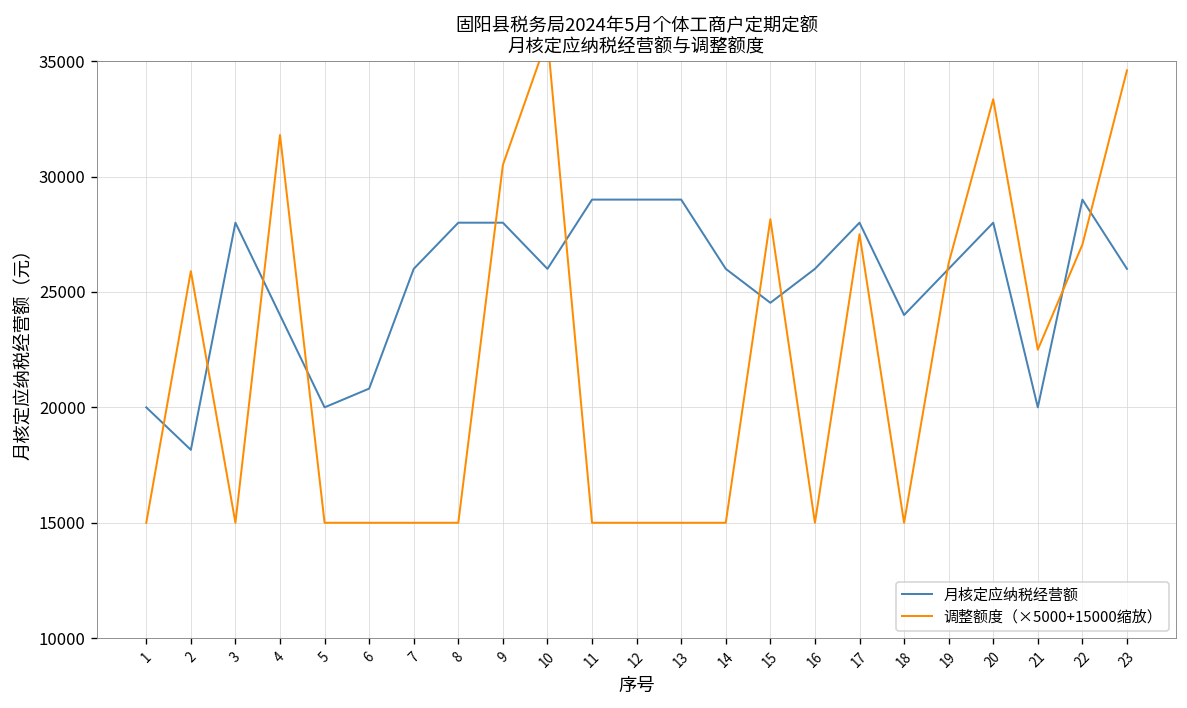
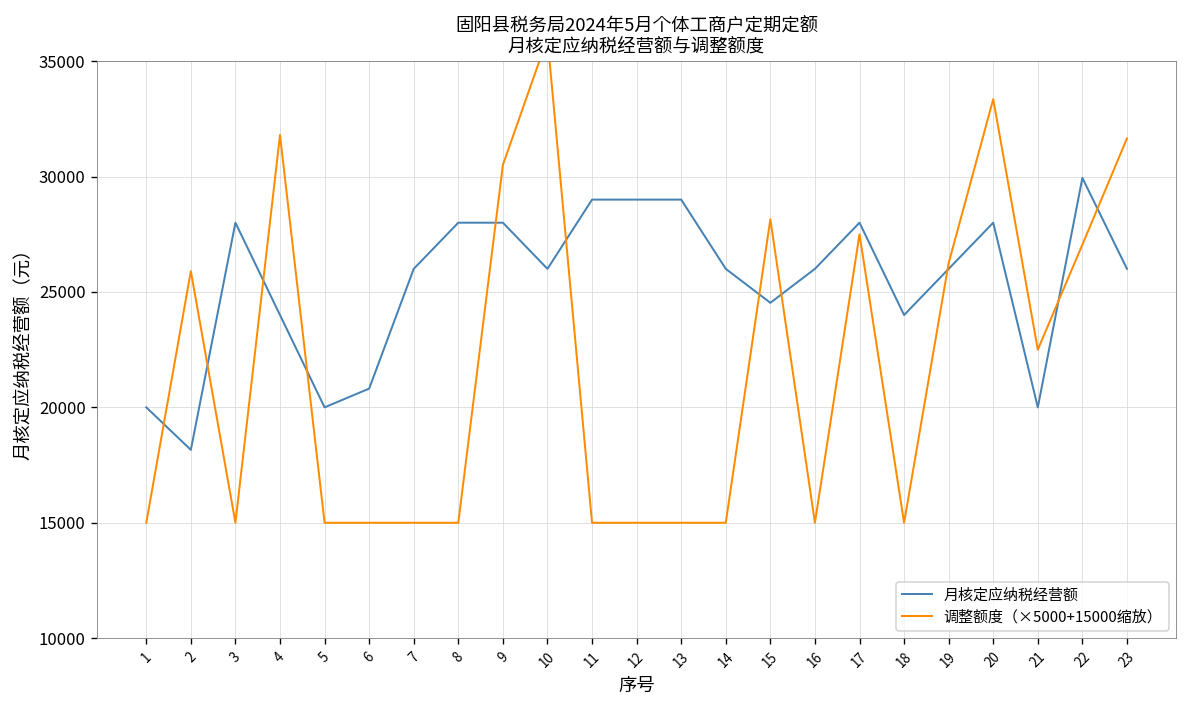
  {
    "月核定应纳税经营额": {
      "1": 20000,
      "2": 18200,
      "3": 28000,
      "4": 24000,
      "5": 20000,
      "6": 20800,
      "7": 26000,
      "8": 28000,
      "9": 28000,
      "10": 26000,
      "11": 29000,
      "12": 29000,
      "13": 29000,
      "14": 26000,
      "15": 24500,
      "16": 26000,
      "17": 28000,
      "18": 24000,
      "19": 26000,
      "20": 28000,
      "21": 20000,
-     "22": 29000,
+     "22": 29900,
      "23": 26000
    },
    "调整额度（×5000+15000缩放）": {
      "1": 15000,
      "2": 25900,
      "3": 15000,
      "4": 31800,
      "5": 15000,
      "6": 15000,
      "7": 15000,
      "8": 15000,
      "9": 30500,
      "11": 15000,
      "12": 15000,
      "13": 15000,
      "14": 15000,
      "15": 28200,
      "16": 15000,
      "17": 27500,
      "18": 15000,
      "19": 26300,
      "20": 33400,
      "21": 22500,
      "22": 27100,
-     "23": 34600
+     "23": 31700
    }
  }
